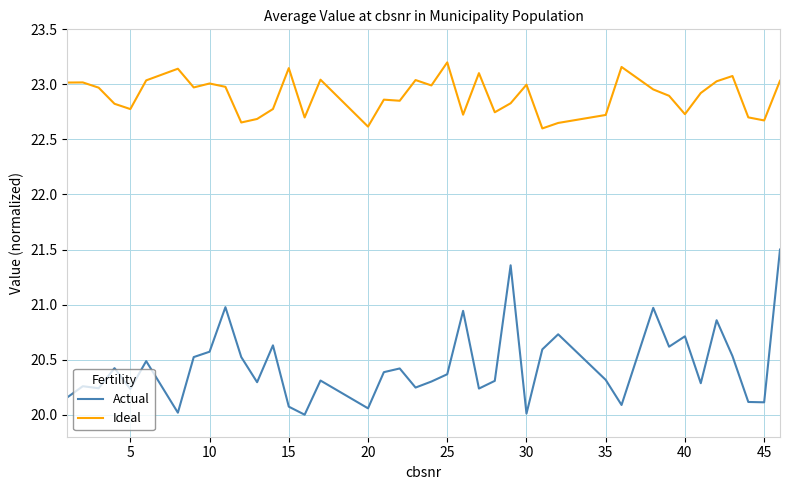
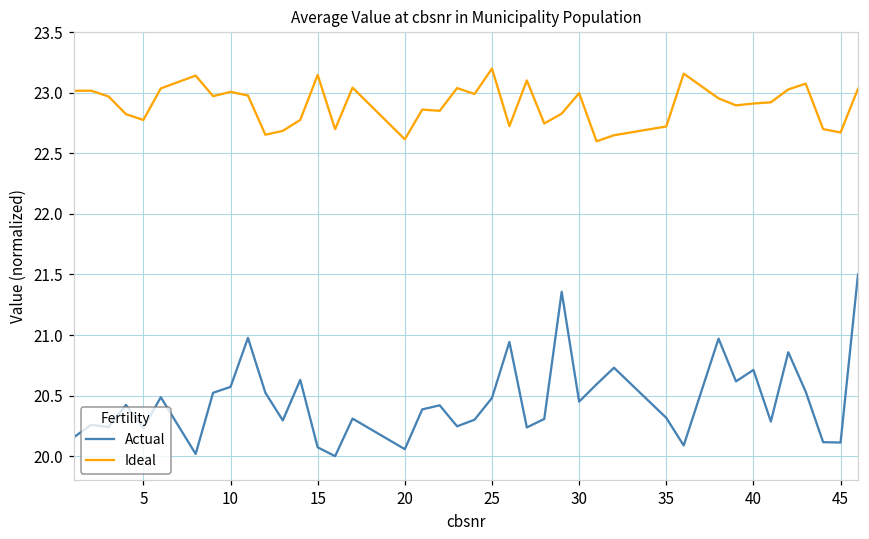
  {
    "Actual": {
      "10": 20.57,
      "15": 20.07,
      "20": 20.06,
-     "25": 20.37,
-     "30": 20.01,
+     "25": 20.48,
+     "30": 20.45,
      "35": 20.32,
      "40": 20.71,
      "45": 20.11
    },
    "Ideal": {
      "5": 22.78,
      "10": 23.01,
      "15": 23.15,
      "20": 22.62,
      "25": 23.20,
      "30": 23.00,
      "35": 22.72,
-     "40": 22.73,
+     "40": 22.91,
      "45": 22.67
    }
  }
